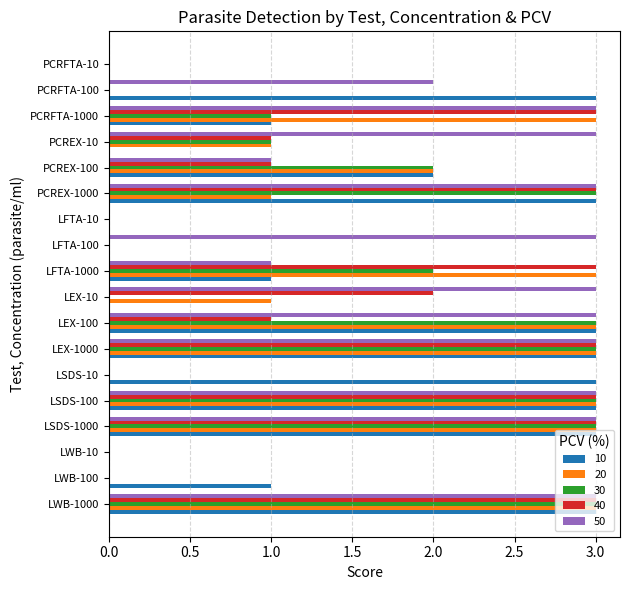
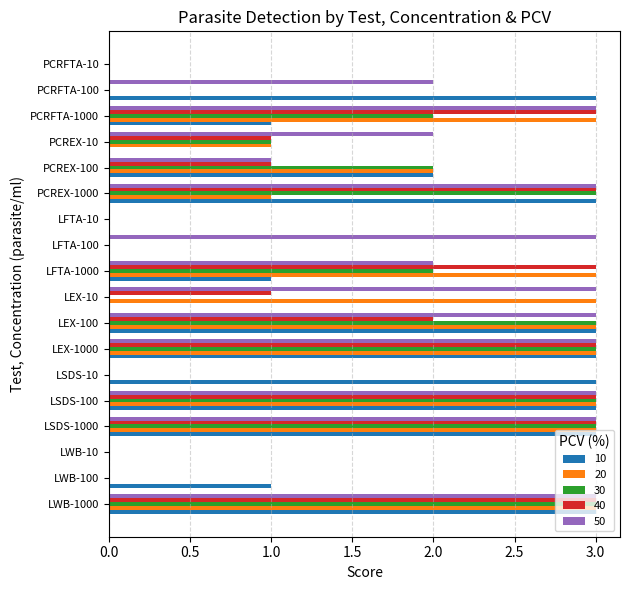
  {
    "10": {
      "PCRFTA-10": 0,
      "PCRFTA-100": 3,
      "PCRFTA-1000": 1,
      "PCREX-10": 0,
      "PCREX-100": 2,
      "PCREX-1000": 3,
      "LFTA-10": 0,
      "LFTA-100": 0,
      "LFTA-1000": 1,
      "LEX-10": 0,
      "LEX-100": 3,
      "LEX-1000": 3,
      "LSDS-10": 3,
      "LSDS-100": 3,
      "LWB-10": 0,
      "LWB-100": 1
    },
    "20": {
      "PCRFTA-10": 0,
      "PCRFTA-100": 0,
      "PCRFTA-1000": 3,
      "PCREX-10": 1,
      "PCREX-100": 2,
      "PCREX-1000": 1,
      "LFTA-10": 0,
      "LFTA-100": 0,
      "LFTA-1000": 3,
-     "LEX-10": 1,
+     "LEX-10": 3,
      "LEX-100": 3,
      "LEX-1000": 3,
      "LSDS-10": 0,
      "LSDS-100": 3,
      "LWB-10": 0,
      "LWB-100": 0
    },
    "30": {
      "PCRFTA-10": 0,
      "PCRFTA-100": 0,
-     "PCRFTA-1000": 1,
+     "PCRFTA-1000": 2,
      "PCREX-10": 1,
      "PCREX-100": 2,
      "PCREX-1000": 3,
      "LFTA-10": 0,
      "LFTA-100": 0,
      "LFTA-1000": 2,
      "LEX-10": 0,
      "LEX-100": 3,
      "LEX-1000": 3,
      "LSDS-10": 0,
      "LSDS-100": 3,
      "LSDS-1000": 3,
      "LWB-10": 0,
      "LWB-100": 0
    },
    "40": {
      "PCRFTA-10": 0,
      "PCRFTA-100": 0,
      "PCRFTA-1000": 3,
      "PCREX-10": 1,
      "PCREX-100": 1,
      "PCREX-1000": 3,
      "LFTA-10": 0,
      "LFTA-100": 0,
      "LFTA-1000": 3,
-     "LEX-10": 2,
-     "LEX-100": 1,
+     "LEX-10": 1,
+     "LEX-100": 2,
      "LEX-1000": 3,
      "LSDS-10": 0,
      "LSDS-100": 3,
      "LSDS-1000": 3,
      "LWB-10": 0,
      "LWB-100": 0
    },
    "50": {
      "PCRFTA-10": 0,
      "PCRFTA-100": 2,
      "PCRFTA-1000": 3,
-     "PCREX-10": 3,
+     "PCREX-10": 2,
      "PCREX-100": 1,
      "PCREX-1000": 3,
      "LFTA-10": 0,
      "LFTA-100": 3,
-     "LFTA-1000": 1,
+     "LFTA-1000": 2,
      "LEX-10": 3,
      "LEX-100": 3,
      "LEX-1000": 3,
      "LSDS-10": 0,
      "LSDS-100": 3,
      "LSDS-1000": 3,
      "LWB-10": 0,
      "LWB-100": 0
    }
  }
